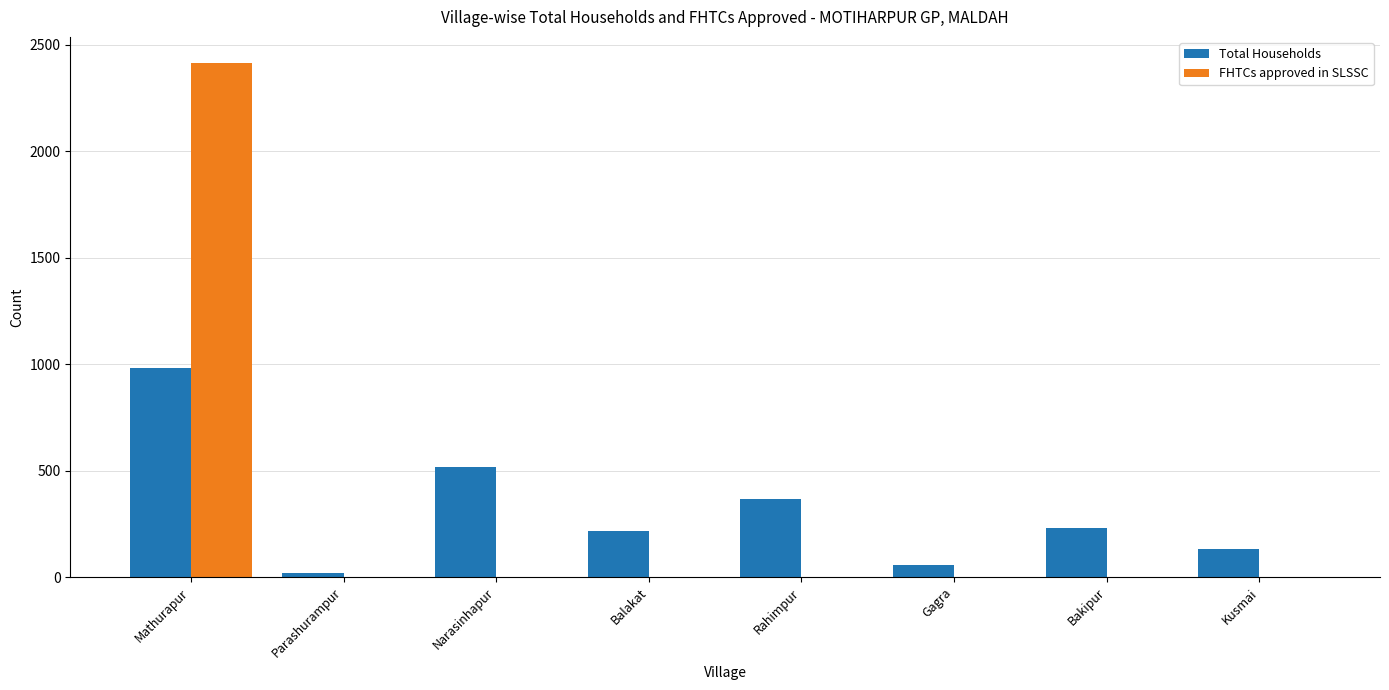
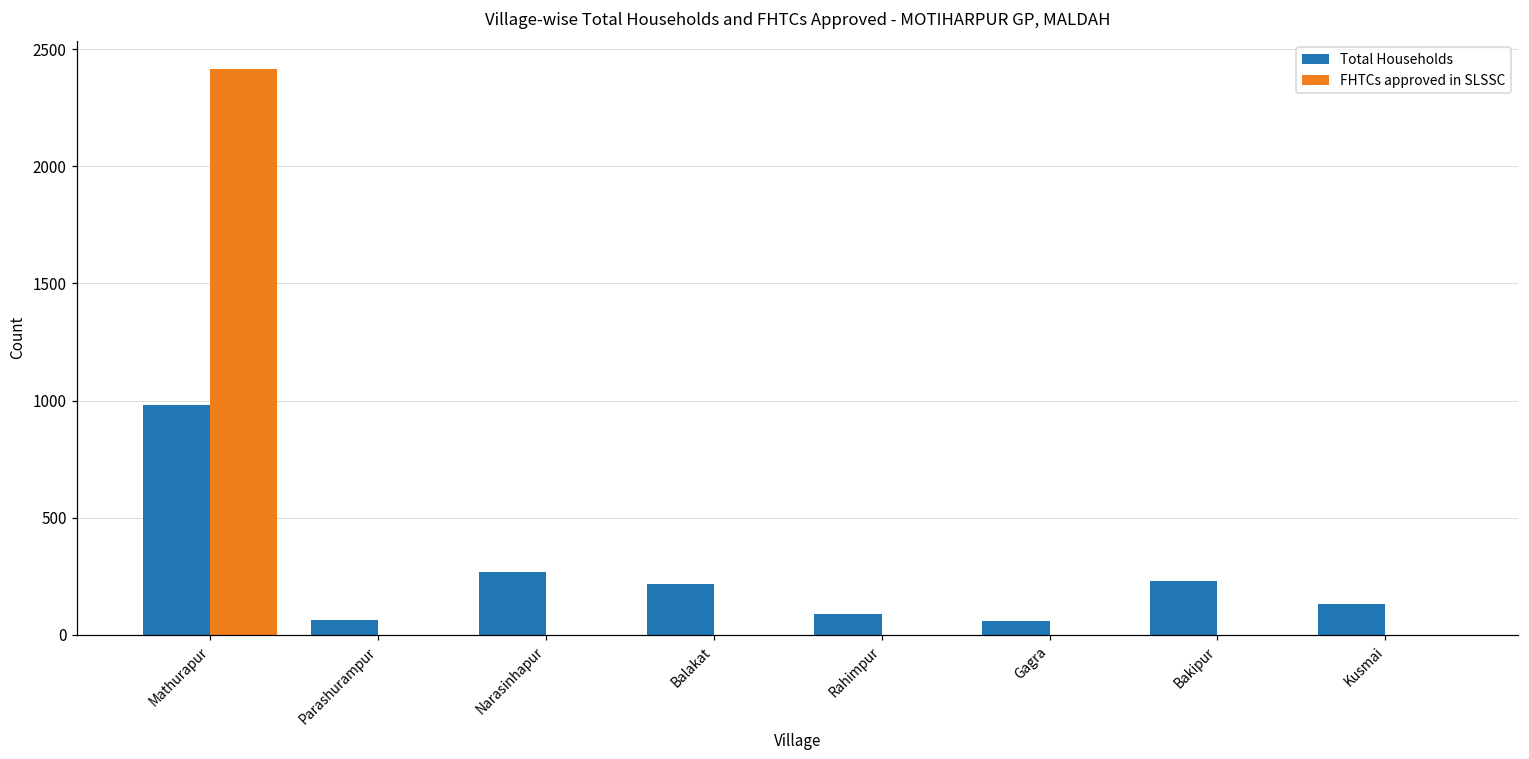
  {
    "Total Households": {
      "Mathurapur": 980,
-     "Parashurampur": 20,
-     "Narasinhapur": 520,
+     "Parashurampur": 60,
+     "Narasinhapur": 270,
      "Balakat": 220,
-     "Rahimpur": 370,
+     "Rahimpur": 90,
      "Gagra": 60,
      "Bakipur": 230,
      "Kusmai": 130
    },
    "FHTCs approved in SLSSC": {
      "Mathurapur": 2420,
      "Parashurampur": 0,
      "Narasinhapur": 0,
      "Balakat": 0,
      "Rahimpur": 0,
      "Gagra": 0,
      "Bakipur": 0,
      "Kusmai": 0
    }
  }
